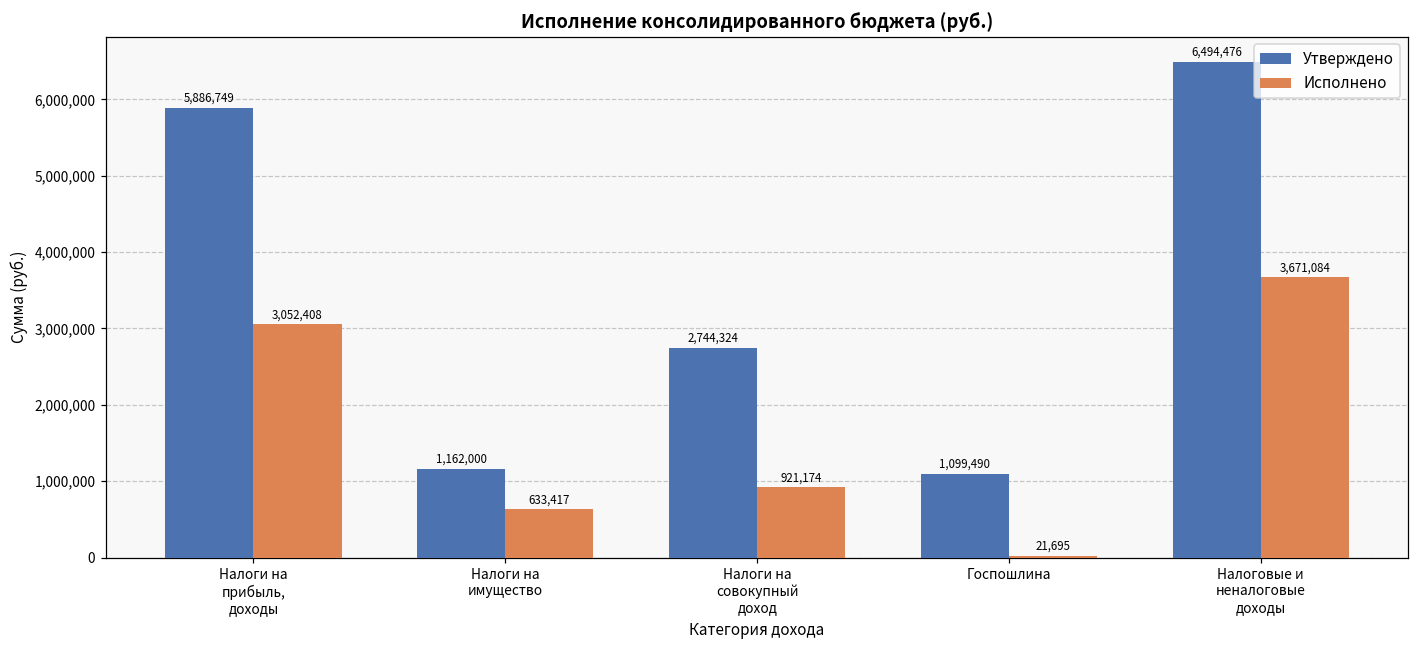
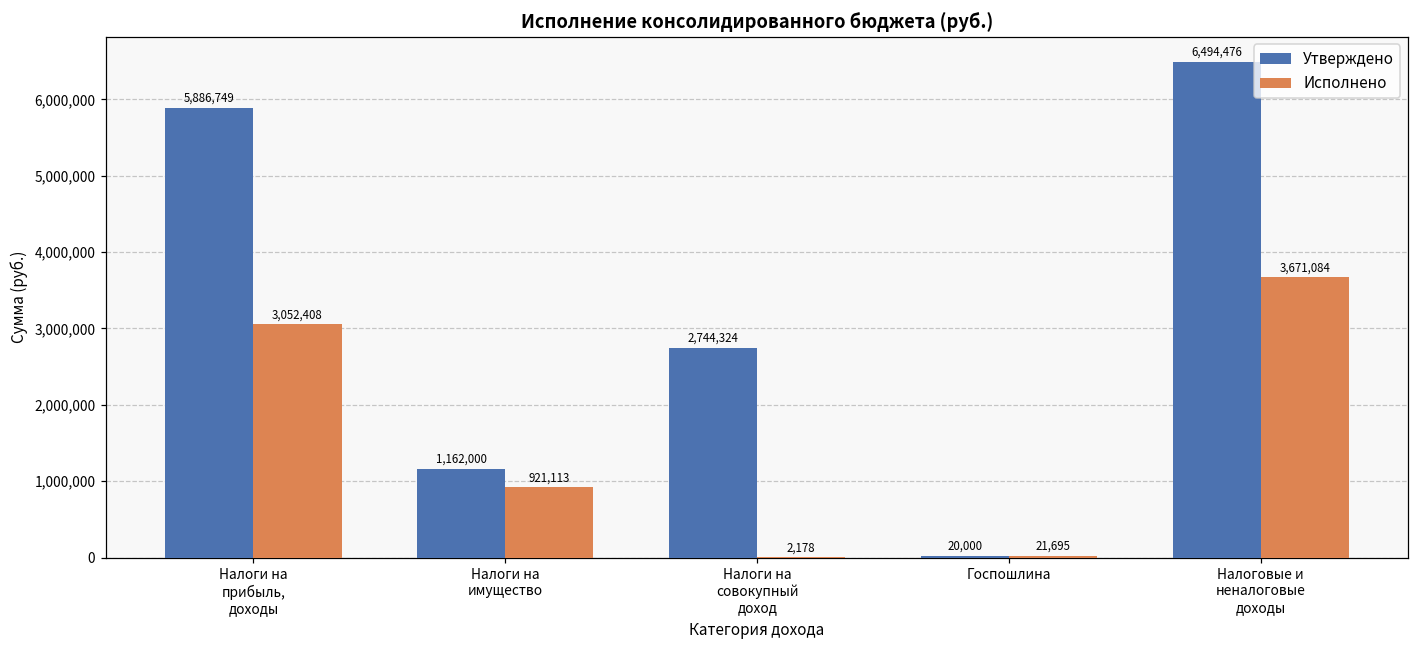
  {
    "Утверждено": {
      "Налоги на прибыль, доходы": "5,886,749",
      "Налоги на имущество": "1,162,000",
      "Налоги на совокупный доход": "2,744,324",
-     "Госпошлина": "1,099,490",
+     "Госпошлина": "20,000",
      "Налоговые и неналоговые доходы": "6,494,476"
    },
    "Исполнено": {
      "Налоги на прибыль, доходы": "3,052,408",
-     "Налоги на имущество": "633,417",
-     "Налоги на совокупный доход": "921,174",
+     "Налоги на имущество": "921,113",
+     "Налоги на совокупный доход": "2,178",
      "Госпошлина": "21,695",
      "Налоговые и неналоговые доходы": "3,671,084"
    }
  }
